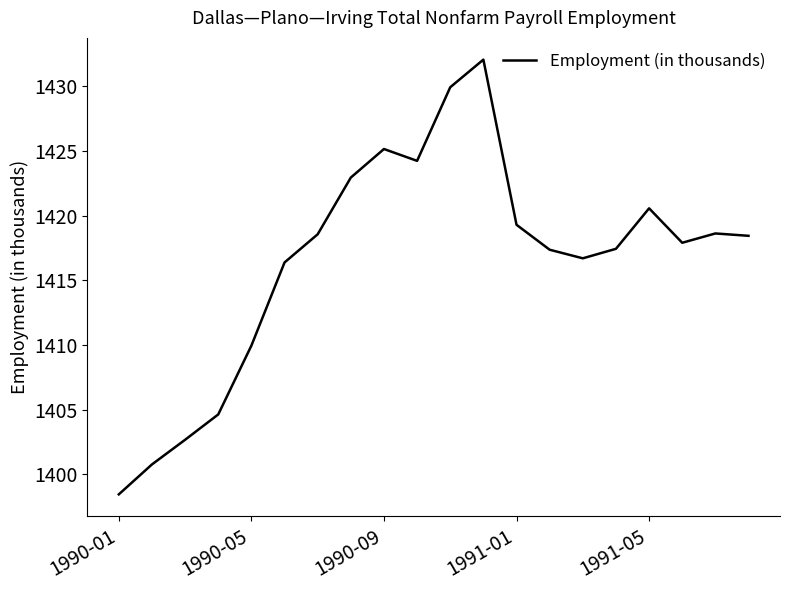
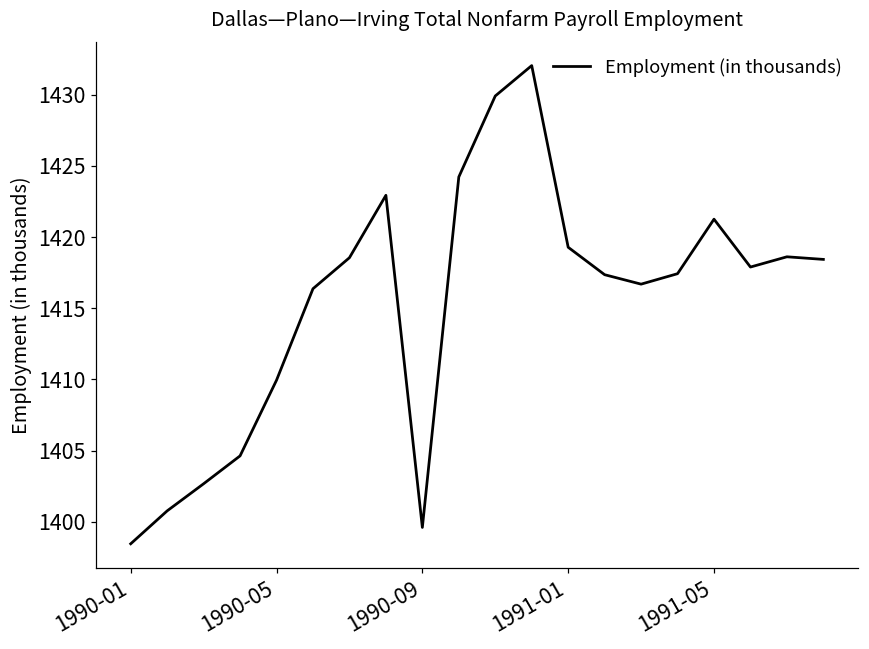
  {
    "1990-01": 1398.5,
    "1990-05": 1410.0,
-   "1990-09": 1425.1,
+   "1990-09": 1399.6,
    "1991-01": 1419.3,
-   "1991-05": 1420.6
+   "1991-05": 1421.3
  }
